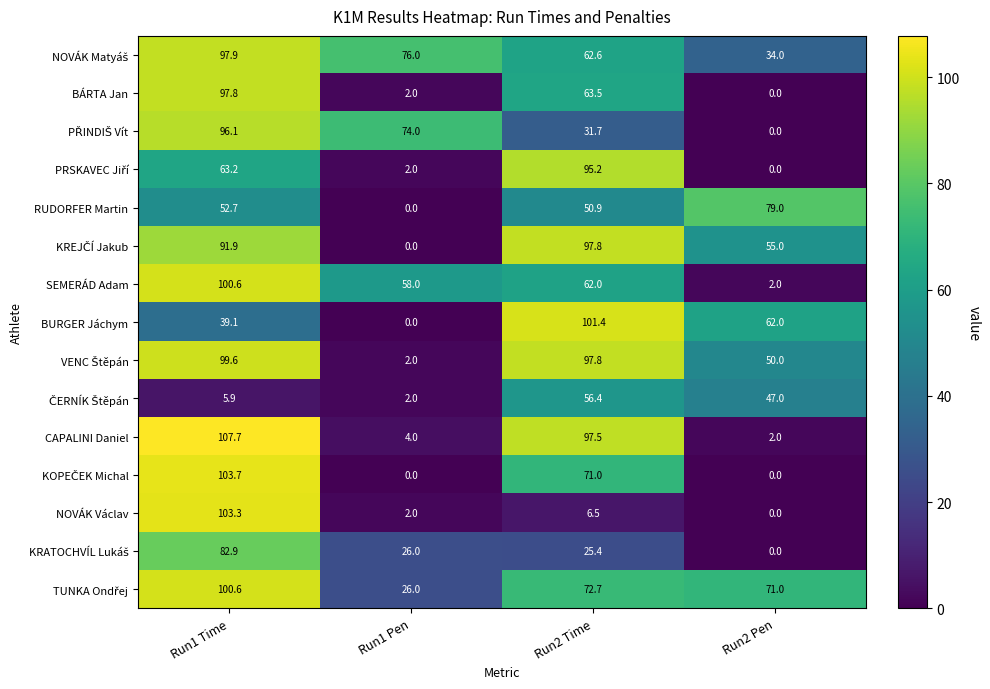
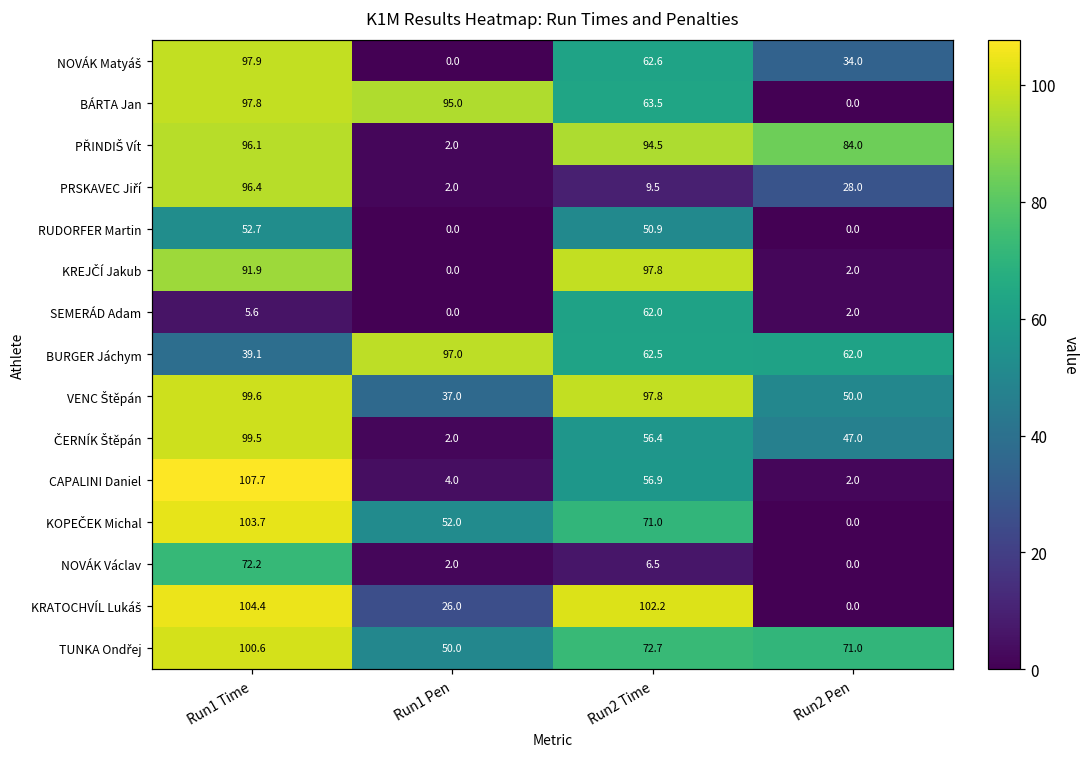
  {
    "NOVÁK Matyáš": {
      "Run1 Time": 97.9,
-     "Run1 Pen": 76.0,
+     "Run1 Pen": 0.0,
      "Run2 Time": 62.6,
      "Run2 Pen": 34.0
    },
    "BÁRTA Jan": {
      "Run1 Time": 97.8,
-     "Run1 Pen": 2.0,
+     "Run1 Pen": 95.0,
      "Run2 Time": 63.5,
      "Run2 Pen": 0.0
    },
    "PŘINDIŠ Vít": {
      "Run1 Time": 96.1,
-     "Run1 Pen": 74.0,
-     "Run2 Time": 31.7,
-     "Run2 Pen": 0.0
+     "Run1 Pen": 2.0,
+     "Run2 Time": 94.5,
+     "Run2 Pen": 84.0
    },
    "PRSKAVEC Jiří": {
-     "Run1 Time": 63.2,
+     "Run1 Time": 96.4,
      "Run1 Pen": 2.0,
-     "Run2 Time": 95.2,
-     "Run2 Pen": 0.0
+     "Run2 Time": 9.5,
+     "Run2 Pen": 28.0
    },
    "RUDORFER Martin": {
      "Run1 Time": 52.7,
      "Run1 Pen": 0.0,
      "Run2 Time": 50.9,
-     "Run2 Pen": 79.0
+     "Run2 Pen": 0.0
    },
    "KREJČÍ Jakub": {
      "Run1 Time": 91.9,
      "Run1 Pen": 0.0,
      "Run2 Time": 97.8,
-     "Run2 Pen": 55.0
+     "Run2 Pen": 2.0
    },
    "SEMERÁD Adam": {
-     "Run1 Time": 100.6,
-     "Run1 Pen": 58.0,
+     "Run1 Time": 5.6,
+     "Run1 Pen": 0.0,
      "Run2 Time": 62.0,
      "Run2 Pen": 2.0
    },
    "BURGER Jáchym": {
      "Run1 Time": 39.1,
-     "Run1 Pen": 0.0,
-     "Run2 Time": 101.4,
+     "Run1 Pen": 97.0,
+     "Run2 Time": 62.5,
      "Run2 Pen": 62.0
    },
    "VENC Štěpán": {
      "Run1 Time": 99.6,
-     "Run1 Pen": 2.0,
+     "Run1 Pen": 37.0,
      "Run2 Time": 97.8,
      "Run2 Pen": 50.0
    },
    "ČERNÍK Štěpán": {
-     "Run1 Time": 5.9,
+     "Run1 Time": 99.5,
      "Run1 Pen": 2.0,
      "Run2 Time": 56.4,
      "Run2 Pen": 47.0
    },
    "CAPALINI Daniel": {
      "Run1 Time": 107.7,
      "Run1 Pen": 4.0,
-     "Run2 Time": 97.5,
+     "Run2 Time": 56.9,
      "Run2 Pen": 2.0
    },
    "KOPEČEK Michal": {
      "Run1 Time": 103.7,
-     "Run1 Pen": 0.0,
+     "Run1 Pen": 52.0,
      "Run2 Time": 71.0,
      "Run2 Pen": 0.0
    },
    "NOVÁK Václav": {
-     "Run1 Time": 103.3,
+     "Run1 Time": 72.2,
      "Run1 Pen": 2.0,
      "Run2 Time": 6.5,
      "Run2 Pen": 0.0
    },
    "KRATOCHVÍL Lukáš": {
-     "Run1 Time": 82.9,
+     "Run1 Time": 104.4,
      "Run1 Pen": 26.0,
-     "Run2 Time": 25.4,
+     "Run2 Time": 102.2,
      "Run2 Pen": 0.0
    },
    "TUNKA Ondřej": {
      "Run1 Time": 100.6,
-     "Run1 Pen": 26.0,
+     "Run1 Pen": 50.0,
      "Run2 Time": 72.7,
      "Run2 Pen": 71.0
    }
  }
